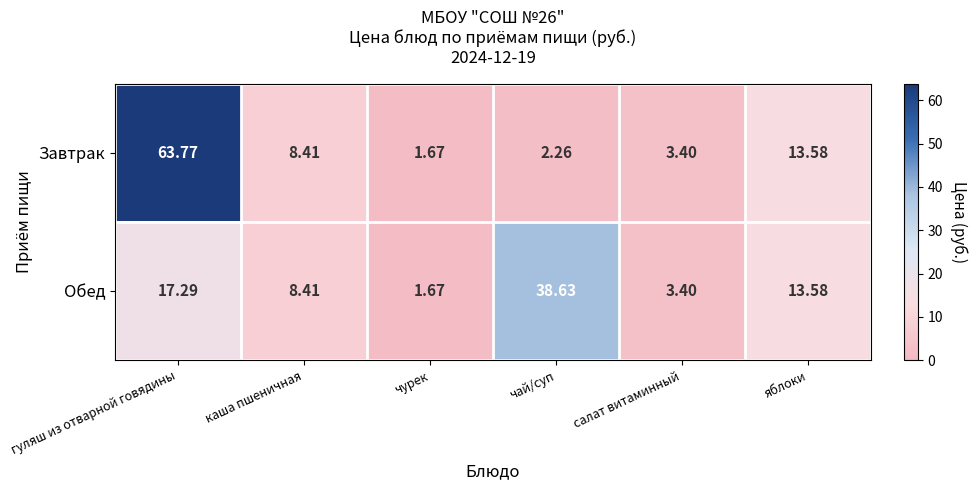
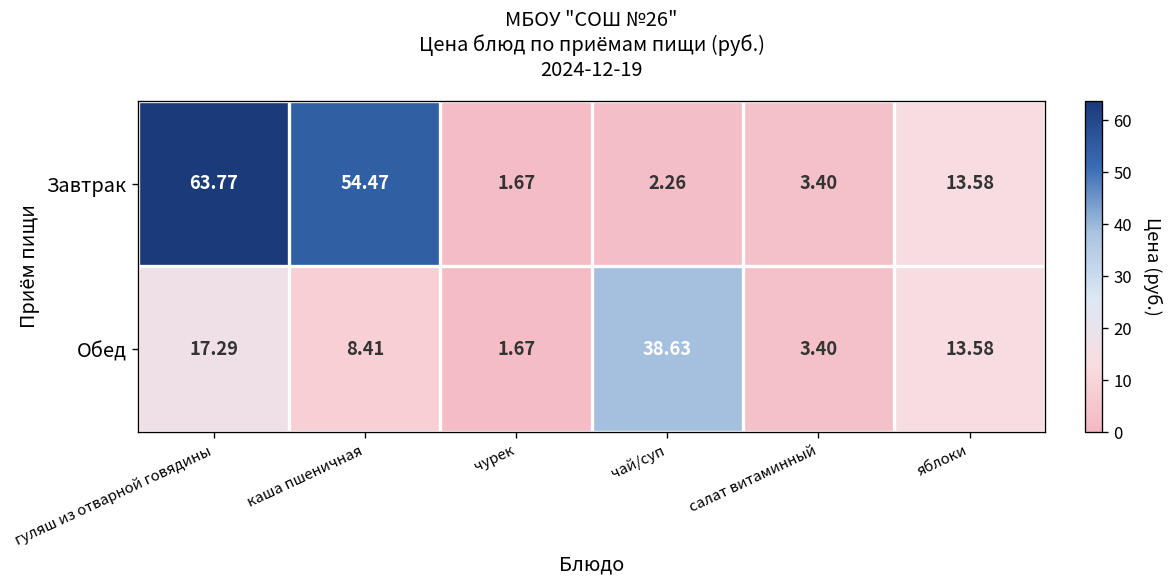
  {
    "Завтрак": {
      "гуляш из отварной говядины": 63.77,
-     "каша пшеничная": 8.41,
+     "каша пшеничная": 54.47,
      "чурек": 1.67,
      "чай/суп": 2.26,
      "салат витаминный": 3.40,
      "яблоки": 13.58
    },
    "Обед": {
      "гуляш из отварной говядины": 17.29,
      "каша пшеничная": 8.41,
      "чурек": 1.67,
      "чай/суп": 38.63,
      "салат витаминный": 3.40,
      "яблоки": 13.58
    }
  }
